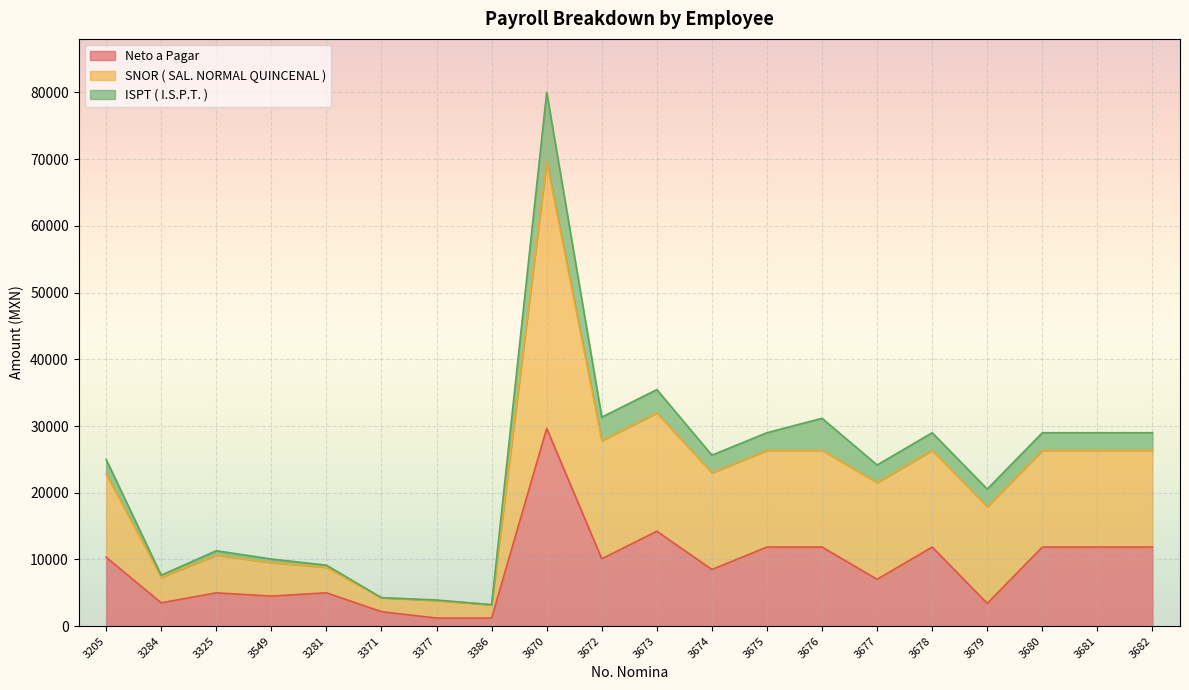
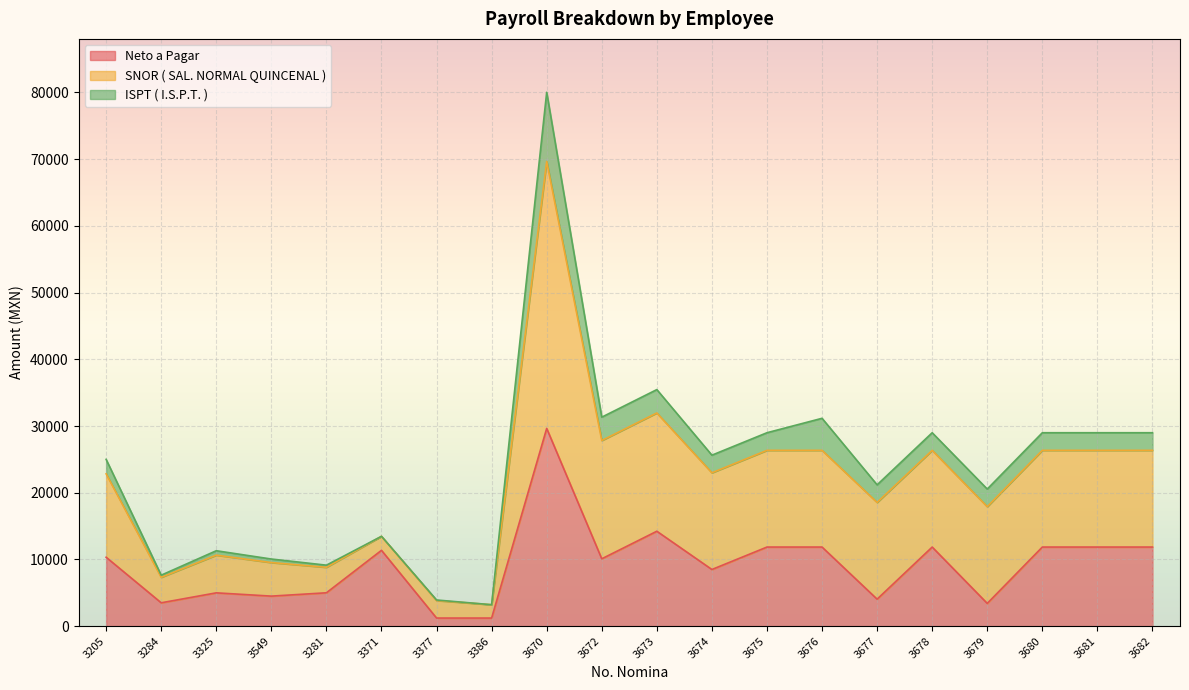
  {
    "Neto a Pagar": {
      "3205": 10000,
      "3284": 4000,
      "3325": 5000,
      "3549": 5000,
      "3281": 5000,
-     "3371": 2000,
+     "3371": 11000,
      "3377": 1000,
      "3386": 1000,
      "3670": 30000,
      "3672": 10000,
      "3673": 14000,
      "3674": 8000,
      "3675": 12000,
      "3676": 12000,
-     "3677": 7000,
+     "3677": 4000,
      "3678": 12000,
      "3679": 3000,
      "3680": 12000,
      "3681": 12000,
      "3682": 12000
    },
    "SNOR ( SAL. NORMAL QUINCENAL )": {
      "3205": 13000,
      "3325": 6000,
      "3549": 5000,
      "3670": 40000,
      "3672": 18000,
      "3673": 18000,
      "3674": 14000,
      "3675": 14000,
      "3676": 14000,
      "3677": 14000,
      "3678": 14000,
      "3679": 14000,
      "3680": 14000,
      "3681": 14000,
      "3682": 14000
    },
    "ISPT ( I.S.P.T. )": {
      "3205": 2000,
      "3325": 1000,
      "3549": 1000,
      "3670": 10000,
      "3672": 4000,
      "3673": 4000,
      "3674": 3000,
      "3675": 3000,
      "3676": 5000,
      "3677": 3000,
      "3678": 3000,
      "3679": 3000,
      "3680": 3000,
      "3681": 3000,
      "3682": 3000
    }
  }
